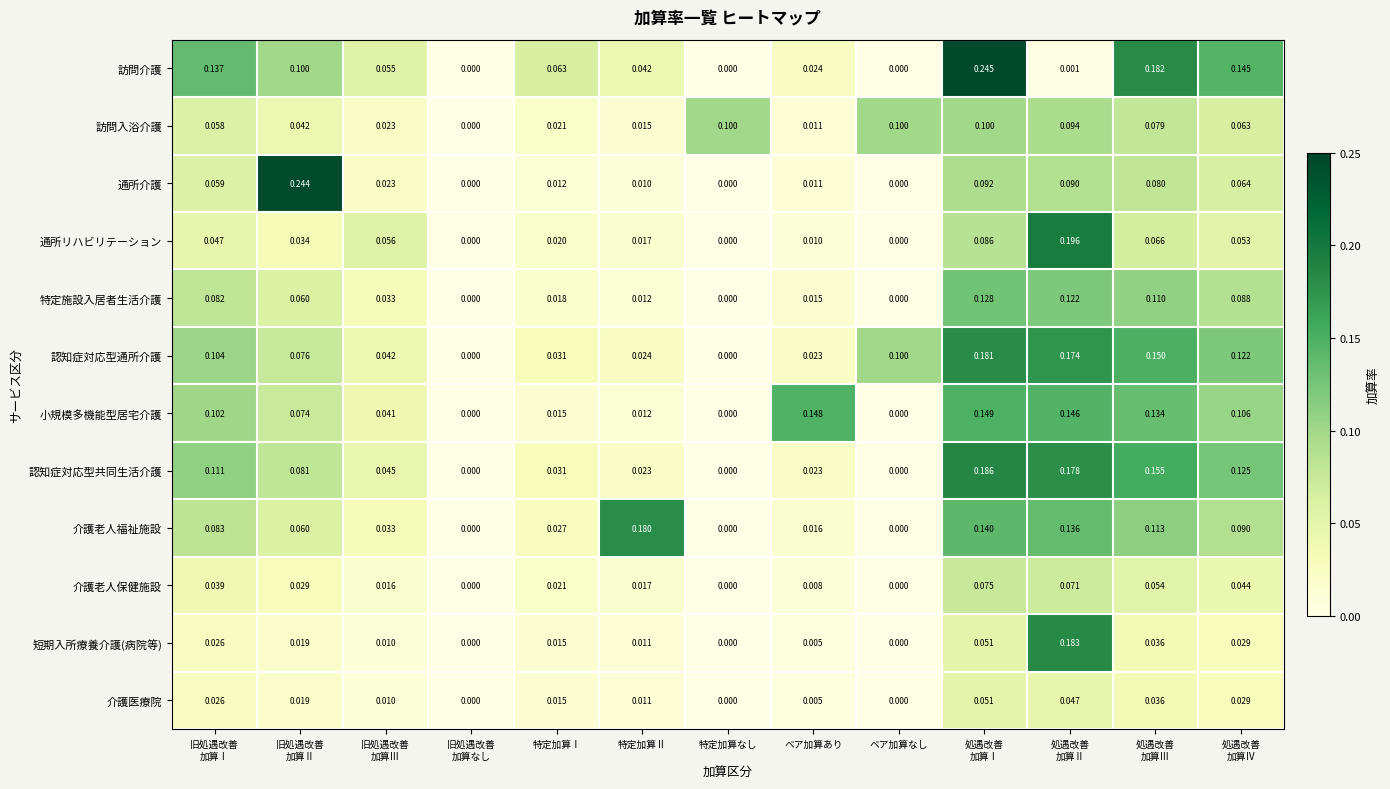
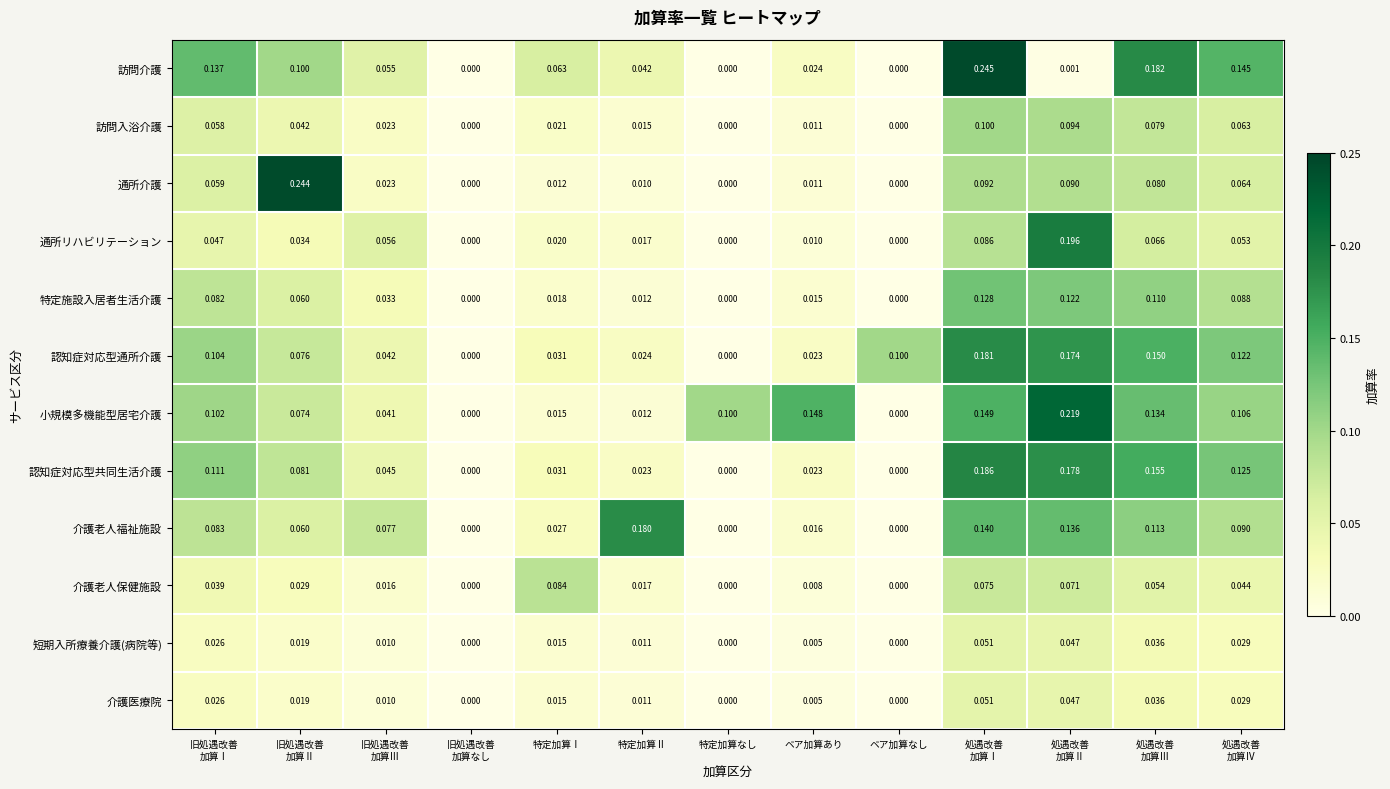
  {
    "訪問介護": {
      "旧処遇改善 加算Ⅰ": 0.137,
      "旧処遇改善 加算Ⅱ": 0.100,
      "旧処遇改善 加算Ⅲ": 0.055,
      "旧処遇改善 加算なし": 0.000,
      "特定加算Ⅰ": 0.063,
      "特定加算Ⅱ": 0.042,
      "特定加算なし": 0.000,
      "ベア加算あり": 0.024,
      "ベア加算なし": 0.000,
      "処遇改善 加算Ⅰ": 0.245,
      "処遇改善 加算Ⅱ": 0.001,
      "処遇改善 加算Ⅲ": 0.182,
      "処遇改善 加算Ⅳ": 0.145
    },
    "訪問入浴介護": {
      "旧処遇改善 加算Ⅰ": 0.058,
      "旧処遇改善 加算Ⅱ": 0.042,
      "旧処遇改善 加算Ⅲ": 0.023,
      "旧処遇改善 加算なし": 0.000,
      "特定加算Ⅰ": 0.021,
      "特定加算Ⅱ": 0.015,
-     "特定加算なし": 0.100,
+     "特定加算なし": 0.000,
      "ベア加算あり": 0.011,
-     "ベア加算なし": 0.100,
+     "ベア加算なし": 0.000,
      "処遇改善 加算Ⅰ": 0.100,
      "処遇改善 加算Ⅱ": 0.094,
      "処遇改善 加算Ⅲ": 0.079,
      "処遇改善 加算Ⅳ": 0.063
    },
    "通所介護": {
      "旧処遇改善 加算Ⅰ": 0.059,
      "旧処遇改善 加算Ⅱ": 0.244,
      "旧処遇改善 加算Ⅲ": 0.023,
      "旧処遇改善 加算なし": 0.000,
      "特定加算Ⅰ": 0.012,
      "特定加算Ⅱ": 0.010,
      "特定加算なし": 0.000,
      "ベア加算あり": 0.011,
      "ベア加算なし": 0.000,
      "処遇改善 加算Ⅰ": 0.092,
      "処遇改善 加算Ⅱ": 0.090,
      "処遇改善 加算Ⅲ": 0.080,
      "処遇改善 加算Ⅳ": 0.064
    },
    "通所リハビリテーション": {
      "旧処遇改善 加算Ⅰ": 0.047,
      "旧処遇改善 加算Ⅱ": 0.034,
      "旧処遇改善 加算Ⅲ": 0.056,
      "旧処遇改善 加算なし": 0.000,
      "特定加算Ⅰ": 0.020,
      "特定加算Ⅱ": 0.017,
      "特定加算なし": 0.000,
      "ベア加算あり": 0.010,
      "ベア加算なし": 0.000,
      "処遇改善 加算Ⅰ": 0.086,
      "処遇改善 加算Ⅱ": 0.196,
      "処遇改善 加算Ⅲ": 0.066,
      "処遇改善 加算Ⅳ": 0.053
    },
    "特定施設入居者生活介護": {
      "旧処遇改善 加算Ⅰ": 0.082,
      "旧処遇改善 加算Ⅱ": 0.060,
      "旧処遇改善 加算Ⅲ": 0.033,
      "旧処遇改善 加算なし": 0.000,
      "特定加算Ⅰ": 0.018,
      "特定加算Ⅱ": 0.012,
      "特定加算なし": 0.000,
      "ベア加算あり": 0.015,
      "ベア加算なし": 0.000,
      "処遇改善 加算Ⅰ": 0.128,
      "処遇改善 加算Ⅱ": 0.122,
      "処遇改善 加算Ⅲ": 0.110,
      "処遇改善 加算Ⅳ": 0.088
    },
    "認知症対応型通所介護": {
      "旧処遇改善 加算Ⅰ": 0.104,
      "旧処遇改善 加算Ⅱ": 0.076,
      "旧処遇改善 加算Ⅲ": 0.042,
      "旧処遇改善 加算なし": 0.000,
      "特定加算Ⅰ": 0.031,
      "特定加算Ⅱ": 0.024,
      "特定加算なし": 0.000,
      "ベア加算あり": 0.023,
      "ベア加算なし": 0.100,
      "処遇改善 加算Ⅰ": 0.181,
      "処遇改善 加算Ⅱ": 0.174,
      "処遇改善 加算Ⅲ": 0.150,
      "処遇改善 加算Ⅳ": 0.122
    },
    "小規模多機能型居宅介護": {
      "旧処遇改善 加算Ⅰ": 0.102,
      "旧処遇改善 加算Ⅱ": 0.074,
      "旧処遇改善 加算Ⅲ": 0.041,
      "旧処遇改善 加算なし": 0.000,
      "特定加算Ⅰ": 0.015,
      "特定加算Ⅱ": 0.012,
-     "特定加算なし": 0.000,
+     "特定加算なし": 0.100,
      "ベア加算あり": 0.148,
      "ベア加算なし": 0.000,
      "処遇改善 加算Ⅰ": 0.149,
-     "処遇改善 加算Ⅱ": 0.146,
+     "処遇改善 加算Ⅱ": 0.219,
      "処遇改善 加算Ⅲ": 0.134,
      "処遇改善 加算Ⅳ": 0.106
    },
    "認知症対応型共同生活介護": {
      "旧処遇改善 加算Ⅰ": 0.111,
      "旧処遇改善 加算Ⅱ": 0.081,
      "旧処遇改善 加算Ⅲ": 0.045,
      "旧処遇改善 加算なし": 0.000,
      "特定加算Ⅰ": 0.031,
      "特定加算Ⅱ": 0.023,
      "特定加算なし": 0.000,
      "ベア加算あり": 0.023,
      "ベア加算なし": 0.000,
      "処遇改善 加算Ⅰ": 0.186,
      "処遇改善 加算Ⅱ": 0.178,
      "処遇改善 加算Ⅲ": 0.155,
      "処遇改善 加算Ⅳ": 0.125
    },
    "介護老人福祉施設": {
      "旧処遇改善 加算Ⅰ": 0.083,
      "旧処遇改善 加算Ⅱ": 0.060,
-     "旧処遇改善 加算Ⅲ": 0.033,
+     "旧処遇改善 加算Ⅲ": 0.077,
      "旧処遇改善 加算なし": 0.000,
      "特定加算Ⅰ": 0.027,
      "特定加算Ⅱ": 0.180,
      "特定加算なし": 0.000,
      "ベア加算あり": 0.016,
      "ベア加算なし": 0.000,
      "処遇改善 加算Ⅰ": 0.140,
      "処遇改善 加算Ⅱ": 0.136,
      "処遇改善 加算Ⅲ": 0.113,
      "処遇改善 加算Ⅳ": 0.090
    },
    "介護老人保健施設": {
      "旧処遇改善 加算Ⅰ": 0.039,
      "旧処遇改善 加算Ⅱ": 0.029,
      "旧処遇改善 加算Ⅲ": 0.016,
      "旧処遇改善 加算なし": 0.000,
-     "特定加算Ⅰ": 0.021,
+     "特定加算Ⅰ": 0.084,
      "特定加算Ⅱ": 0.017,
      "特定加算なし": 0.000,
      "ベア加算あり": 0.008,
      "ベア加算なし": 0.000,
      "処遇改善 加算Ⅰ": 0.075,
      "処遇改善 加算Ⅱ": 0.071,
      "処遇改善 加算Ⅲ": 0.054,
      "処遇改善 加算Ⅳ": 0.044
    },
    "短期入所療養介護(病院等)": {
      "旧処遇改善 加算Ⅰ": 0.026,
      "旧処遇改善 加算Ⅱ": 0.019,
      "旧処遇改善 加算Ⅲ": 0.010,
      "旧処遇改善 加算なし": 0.000,
      "特定加算Ⅰ": 0.015,
      "特定加算Ⅱ": 0.011,
      "特定加算なし": 0.000,
      "ベア加算あり": 0.005,
      "ベア加算なし": 0.000,
      "処遇改善 加算Ⅰ": 0.051,
-     "処遇改善 加算Ⅱ": 0.183,
+     "処遇改善 加算Ⅱ": 0.047,
      "処遇改善 加算Ⅲ": 0.036,
      "処遇改善 加算Ⅳ": 0.029
    },
    "介護医療院": {
      "旧処遇改善 加算Ⅰ": 0.026,
      "旧処遇改善 加算Ⅱ": 0.019,
      "旧処遇改善 加算Ⅲ": 0.010,
      "旧処遇改善 加算なし": 0.000,
      "特定加算Ⅰ": 0.015,
      "特定加算Ⅱ": 0.011,
      "特定加算なし": 0.000,
      "ベア加算あり": 0.005,
      "ベア加算なし": 0.000,
      "処遇改善 加算Ⅰ": 0.051,
      "処遇改善 加算Ⅱ": 0.047,
      "処遇改善 加算Ⅲ": 0.036,
      "処遇改善 加算Ⅳ": 0.029
    }
  }
